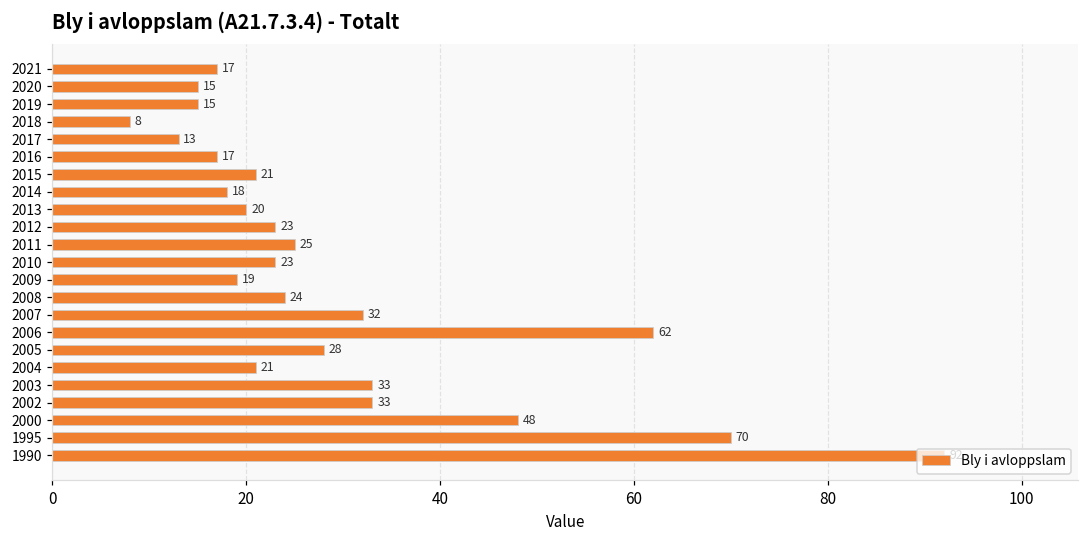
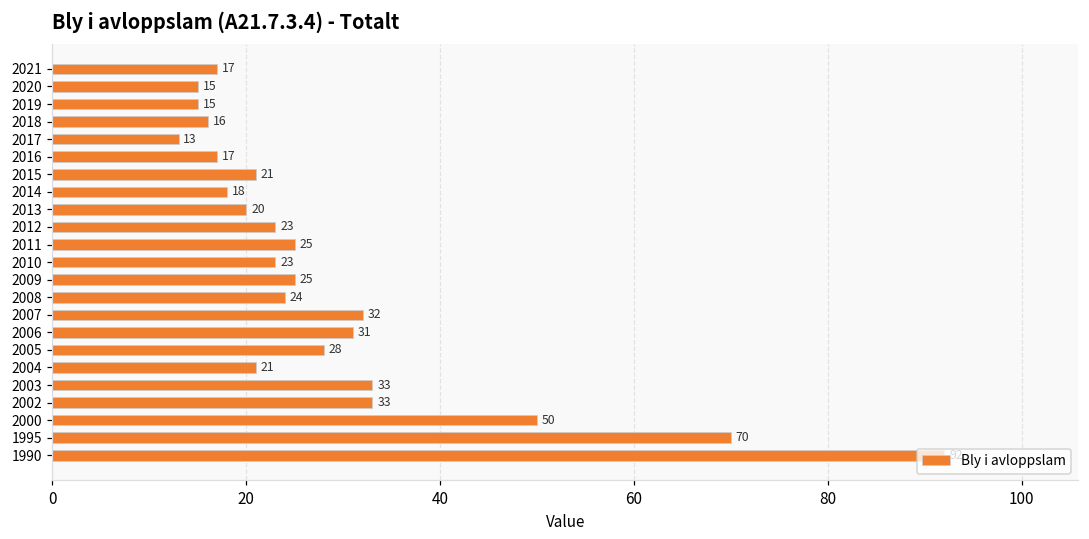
  {
    "2021": 17,
    "2020": 15,
    "2019": 15,
-   "2018": 8,
+   "2018": 16,
    "2017": 13,
    "2016": 17,
    "2015": 21,
    "2014": 18,
    "2013": 20,
    "2012": 23,
    "2011": 25,
    "2010": 23,
-   "2009": 19,
+   "2009": 25,
    "2008": 24,
    "2007": 32,
-   "2006": 62,
+   "2006": 31,
    "2005": 28,
    "2004": 21,
    "2003": 33,
    "2002": 33,
-   "2000": 48,
+   "2000": 50,
    "1995": 70
  }
